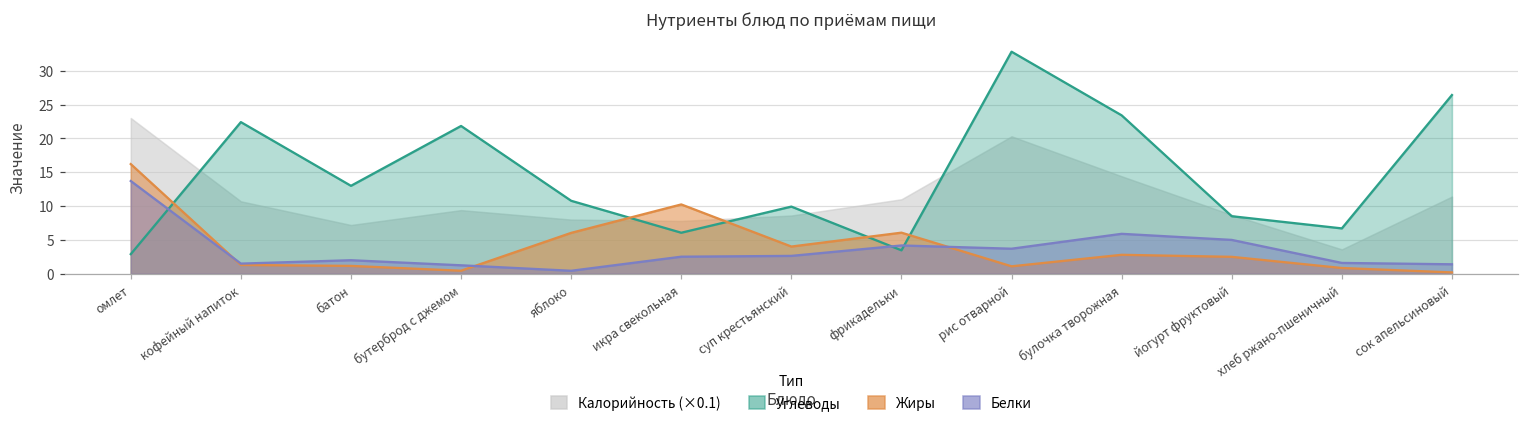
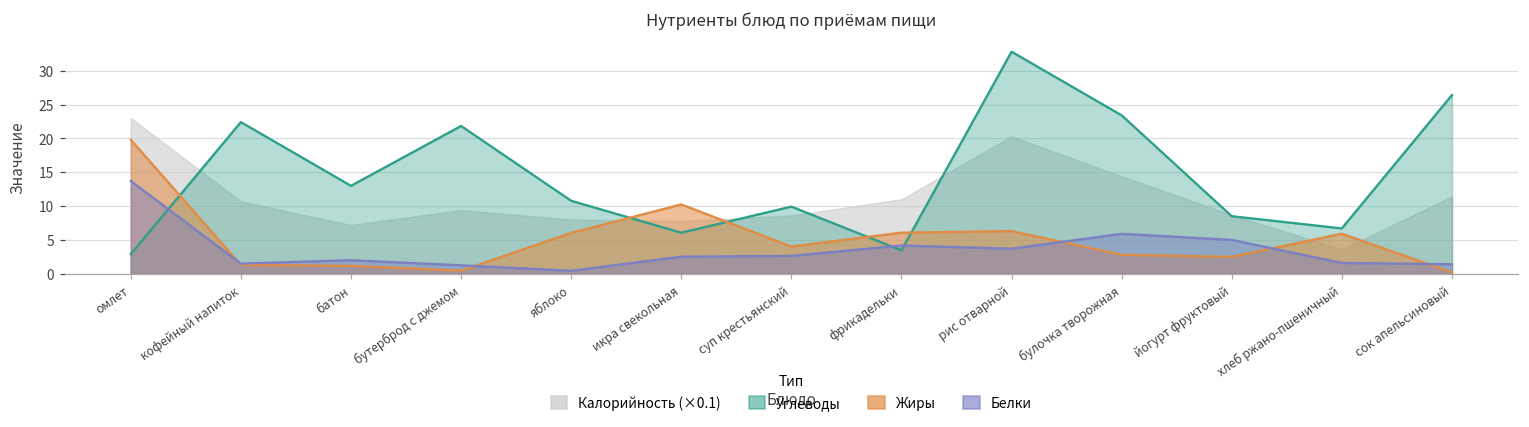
  {
    "Калорийность (×0.1)": {
      "омлет": 23,
      "кофейный напиток": 11,
      "батон": 7,
      "бутерброд с джемом": 9,
      "яблоко": 8,
      "икра свекольная": 8,
      "суп крестьянский": 9,
      "фрикадельки": 11,
      "рис отварной": 20,
      "булочка творожная": 14,
      "хлеб ржано-пшеничный": 4,
      "сок апельсиновый": 11
    },
    "Жиры": {
-     "омлет": 16,
+     "омлет": 20,
      "батон": 1,
      "бутерброд с джемом": 0,
      "яблоко": 6,
      "икра свекольная": 10,
      "суп крестьянский": 4,
      "фрикадельки": 6,
-     "рис отварной": 1,
+     "рис отварной": 6,
      "булочка творожная": 3,
      "йогурт фруктовый": 3,
-     "хлеб ржано-пшеничный": 1,
+     "хлеб ржано-пшеничный": 6,
      "сок апельсиновый": 0
    }
  }
